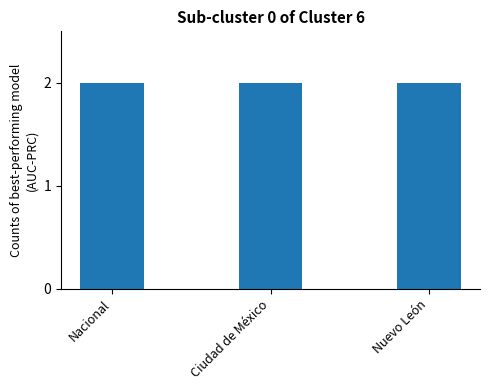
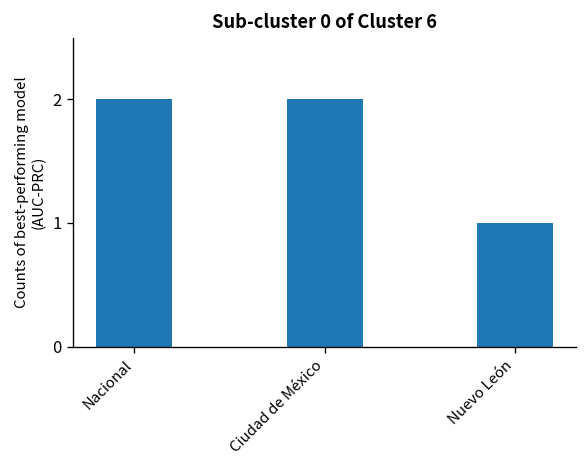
  {
    "Nacional": 2,
    "Ciudad de México": 2,
-   "Nuevo León": 2
+   "Nuevo León": 1
  }
